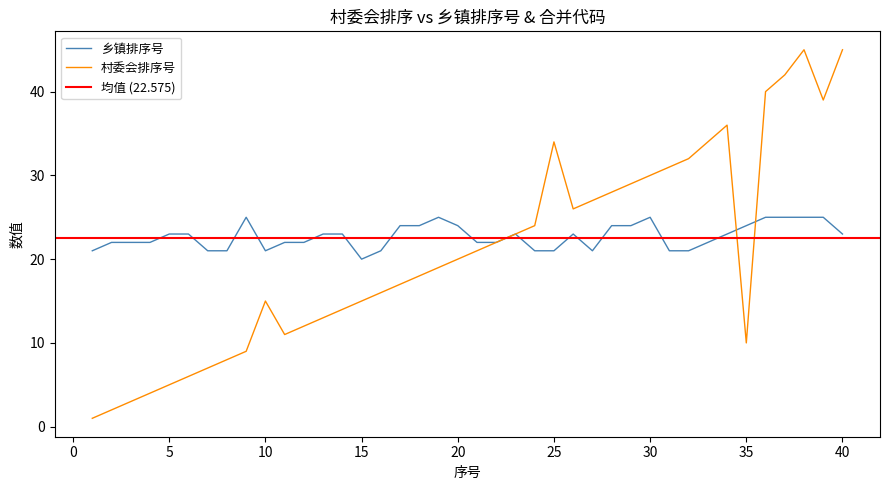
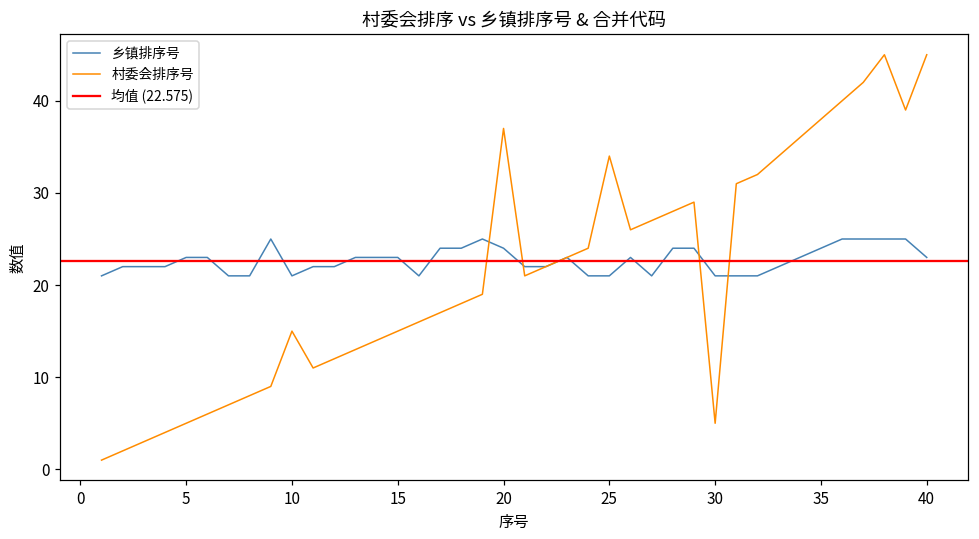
  {
    "乡镇排序号": {
      "5": 23,
      "10": 21,
-     "15": 20,
+     "15": 23,
      "20": 24,
      "25": 21,
-     "30": 25,
+     "30": 21,
      "35": 24,
      "40": 23
    },
    "村委会排序号": {
      "5": 5,
      "10": 15,
      "15": 15,
-     "20": 20,
+     "20": 37,
      "25": 34,
-     "30": 30,
-     "35": 10,
+     "30": 5,
+     "35": 38,
      "40": 45
    }
  }
